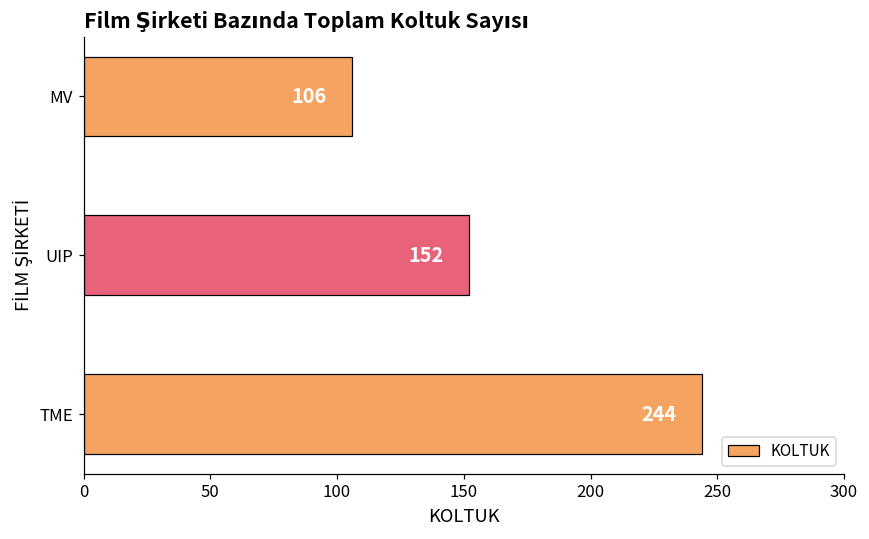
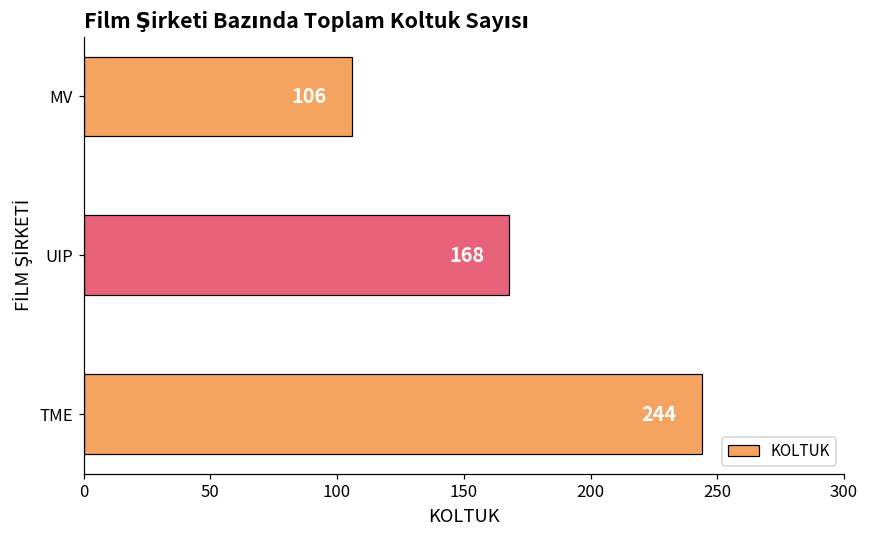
  {
    "MV": 106,
-   "UIP": 152,
+   "UIP": 168,
    "TME": 244
  }
